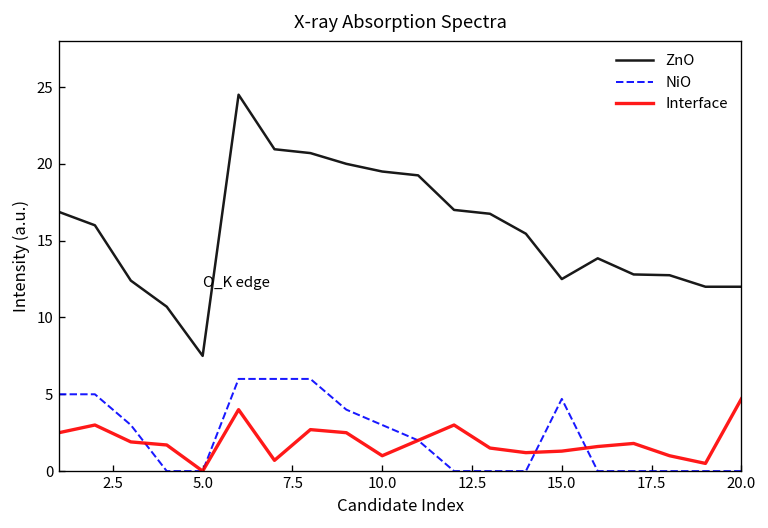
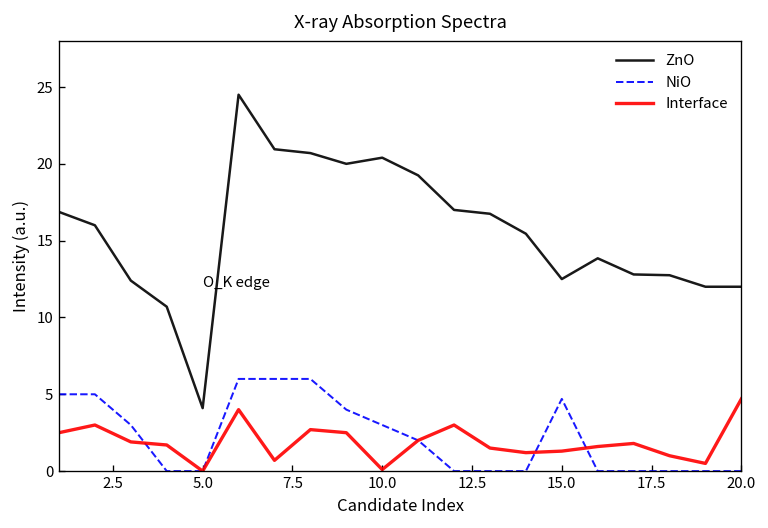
  {
    "ZnO": {
-     "5.0": 7.5,
-     "10.0": 19.5,
+     "5.0": 4.1,
+     "10.0": 20.4,
      "15.0": 12.5,
      "20.0": 12.0
    },
    "NiO": {
      "10.0": 3.0,
      "15.0": 4.7,
      "20.0": 0.0
    },
    "Interface": {
-     "10.0": 1.0,
+     "10.0": 0.1,
      "15.0": 1.3,
      "20.0": 4.7
    }
  }
